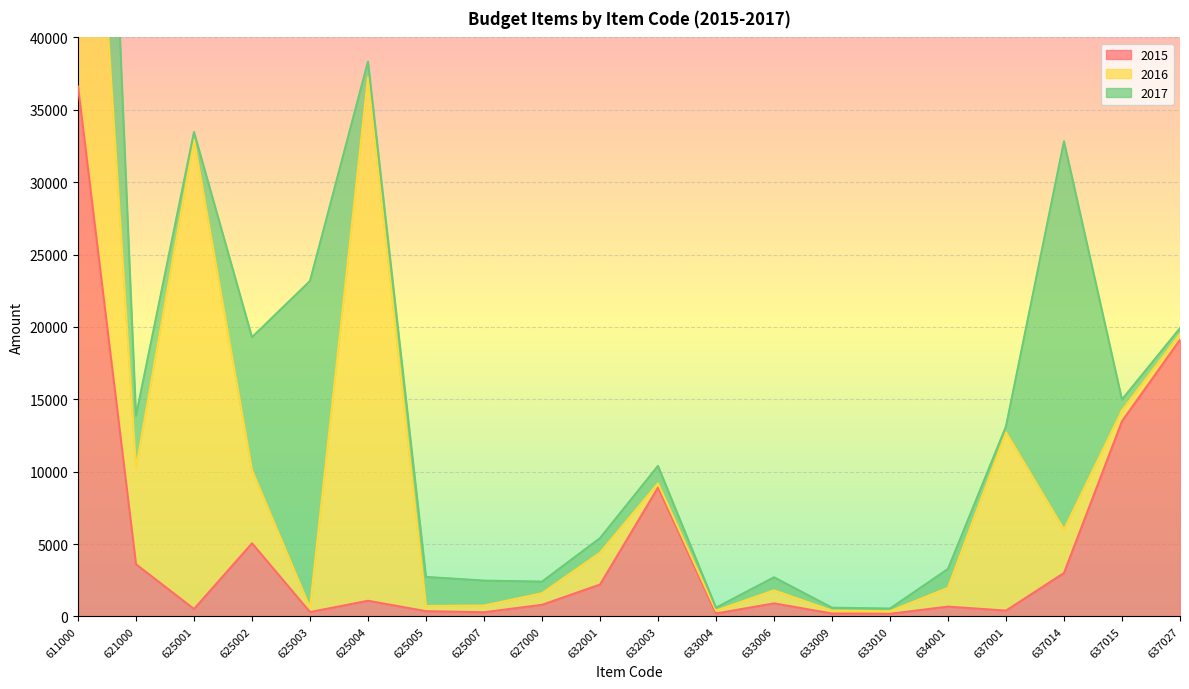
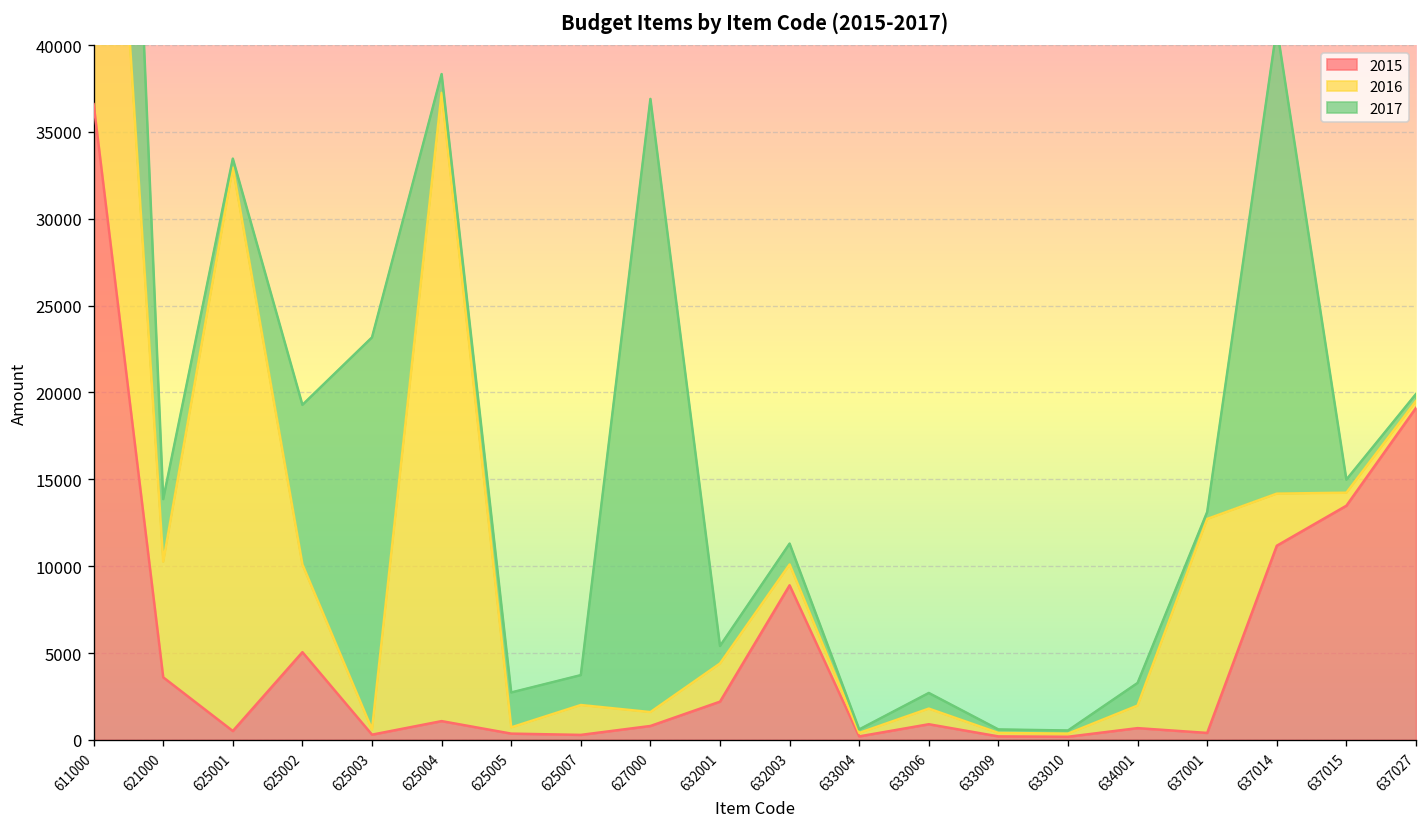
  {
    "2015": {
      "611000": 36600,
      "621000": 3600,
      "625001": 500,
      "625002": 5100,
      "625003": 300,
      "625004": 1100,
      "625005": 400,
      "625007": 300,
      "627000": 800,
      "632001": 2200,
      "632003": 8900,
      "633004": 200,
      "633006": 900,
      "633009": 200,
      "633010": 200,
      "634001": 700,
      "637001": 400,
-     "637014": 3000,
+     "637014": 11200,
      "637015": 13500,
      "637027": 19100
    },
    "2016": {
      "621000": 6700,
      "625001": 32400,
      "625002": 5100,
      "625003": 300,
      "625004": 36200,
      "625005": 400,
-     "625007": 500,
+     "625007": 1700,
      "627000": 800,
      "632001": 2200,
-     "632003": 300,
+     "632003": 1200,
      "633004": 200,
      "633006": 900,
      "633009": 200,
      "633010": 200,
      "634001": 1300,
      "637001": 12300,
      "637014": 3000,
      "637015": 800,
      "637027": 400
    },
    "2017": {
      "621000": 3600,
      "625001": 500,
      "625002": 9200,
      "625003": 22600,
      "625004": 1100,
      "625005": 2000,
      "625007": 1700,
-     "627000": 800,
+     "627000": 35300,
      "632001": 1000,
      "632003": 1200,
      "633004": 200,
      "633006": 900,
      "633009": 200,
      "633010": 200,
      "634001": 1300,
      "637001": 400,
      "637015": 800,
      "637027": 400
    }
  }
